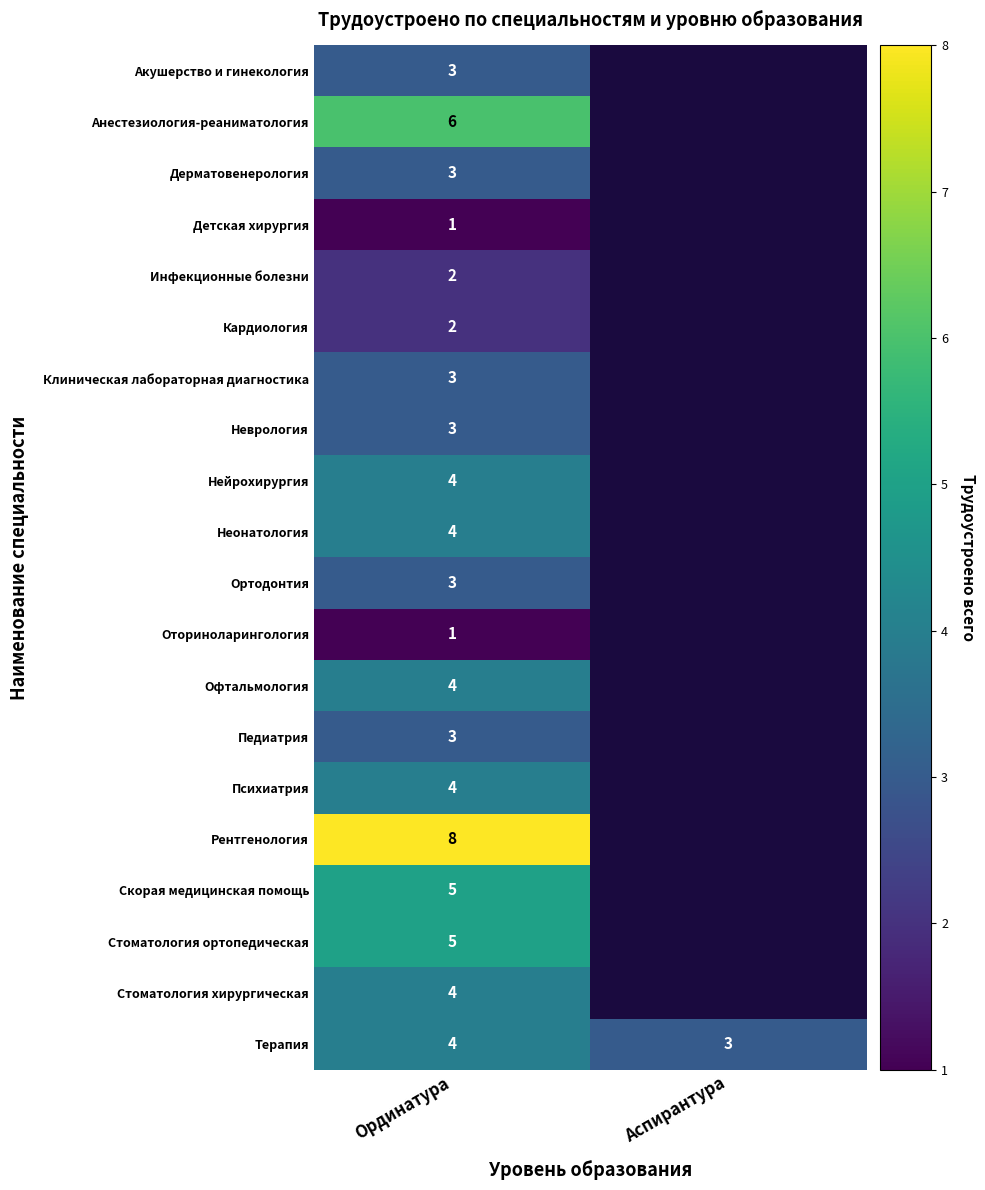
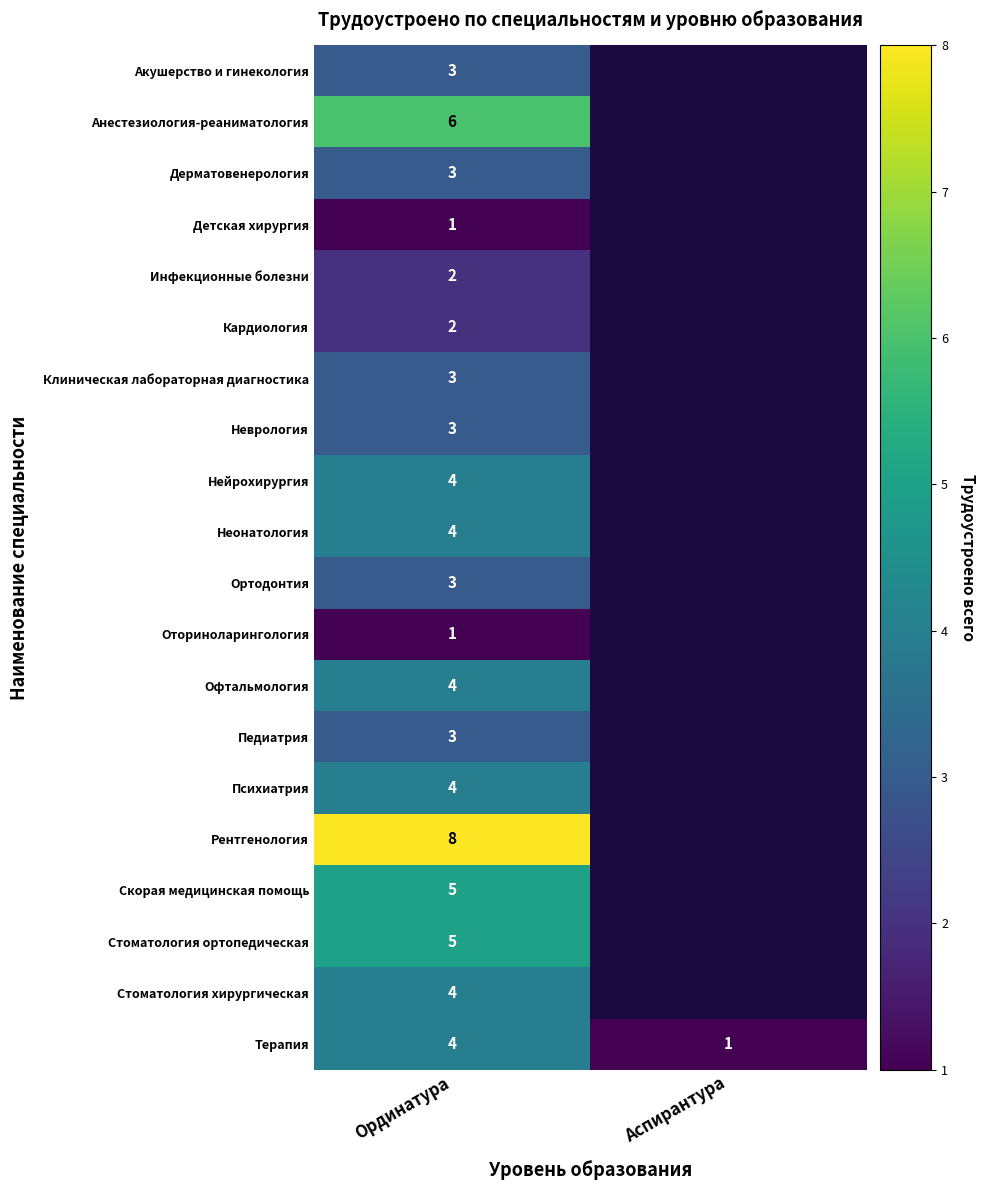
  {
    "Акушерство и гинекология": {
      "Ординатура": 3
    },
    "Анестезиология-реаниматология": {
      "Ординатура": 6
    },
    "Дерматовенерология": {
      "Ординатура": 3
    },
    "Детская хирургия": {
      "Ординатура": 1
    },
    "Инфекционные болезни": {
      "Ординатура": 2
    },
    "Кардиология": {
      "Ординатура": 2
    },
    "Клиническая лабораторная диагностика": {
      "Ординатура": 3
    },
    "Неврология": {
      "Ординатура": 3
    },
    "Нейрохирургия": {
      "Ординатура": 4
    },
    "Неонатология": {
      "Ординатура": 4
    },
    "Ортодонтия": {
      "Ординатура": 3
    },
    "Оториноларингология": {
      "Ординатура": 1
    },
    "Офтальмология": {
      "Ординатура": 4
    },
    "Педиатрия": {
      "Ординатура": 3
    },
    "Психиатрия": {
      "Ординатура": 4
    },
    "Рентгенология": {
      "Ординатура": 8
    },
    "Скорая медицинская помощь": {
      "Ординатура": 5
    },
    "Стоматология ортопедическая": {
      "Ординатура": 5
    },
    "Стоматология хирургическая": {
      "Ординатура": 4
    },
    "Терапия": {
      "Ординатура": 4,
-     "Аспирантура": 3
+     "Аспирантура": 1
    }
  }
